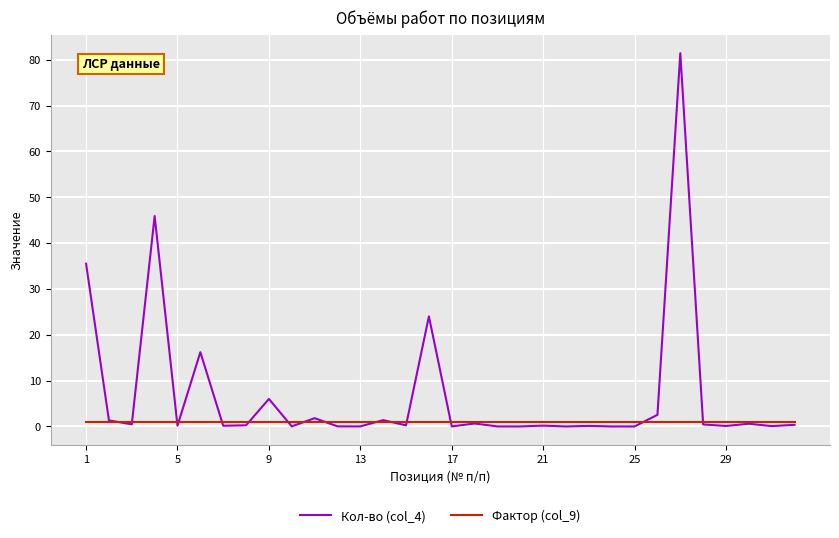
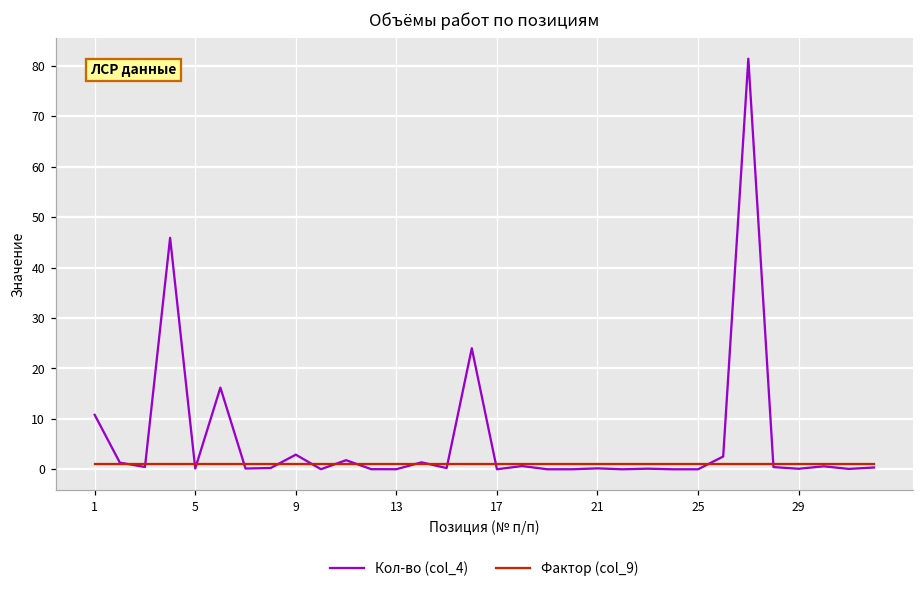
  {
    "Кол-во (col_4)": {
-     "1": 36,
+     "1": 11,
      "5": 0,
-     "9": 6,
+     "9": 3,
      "13": 0,
      "17": 0,
      "21": 0,
      "25": 0,
      "29": 0
    },
    "Фактор (col_9)": {
      "1": 1,
      "5": 1,
      "9": 1,
      "13": 1,
      "17": 1,
      "21": 1,
      "25": 1,
      "29": 1
    }
  }
